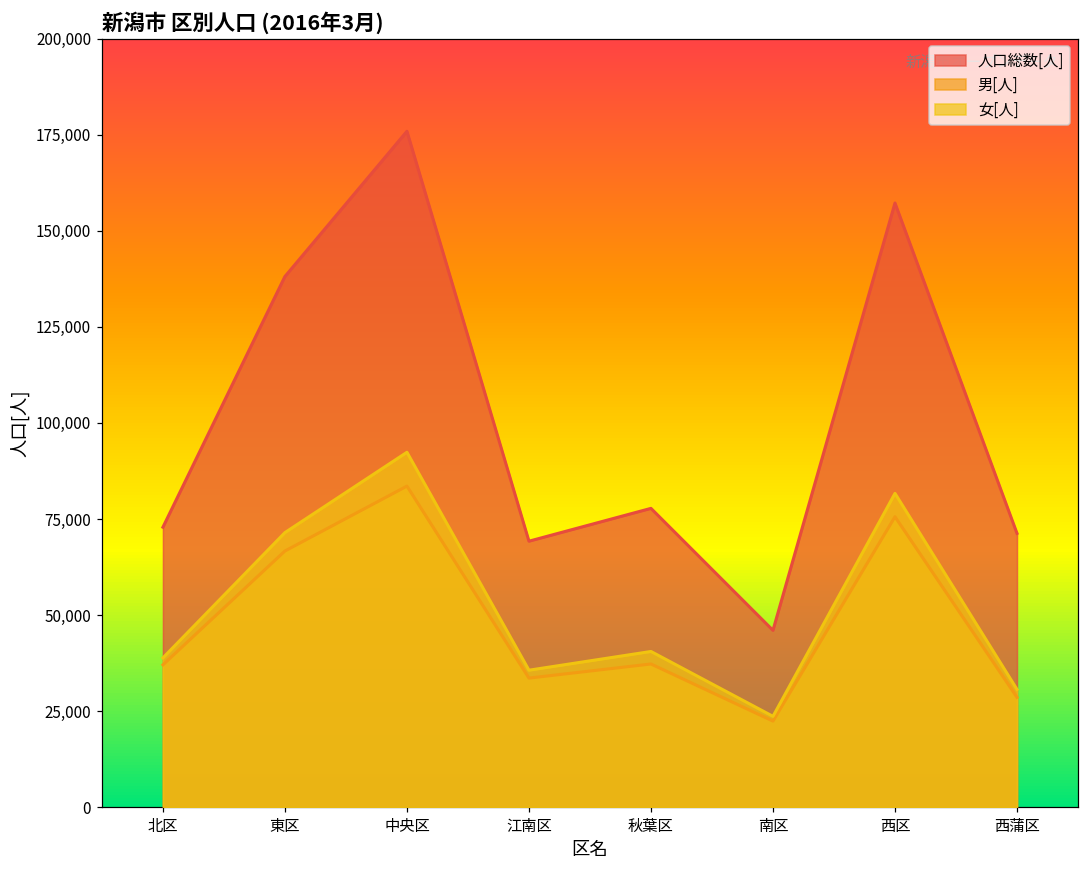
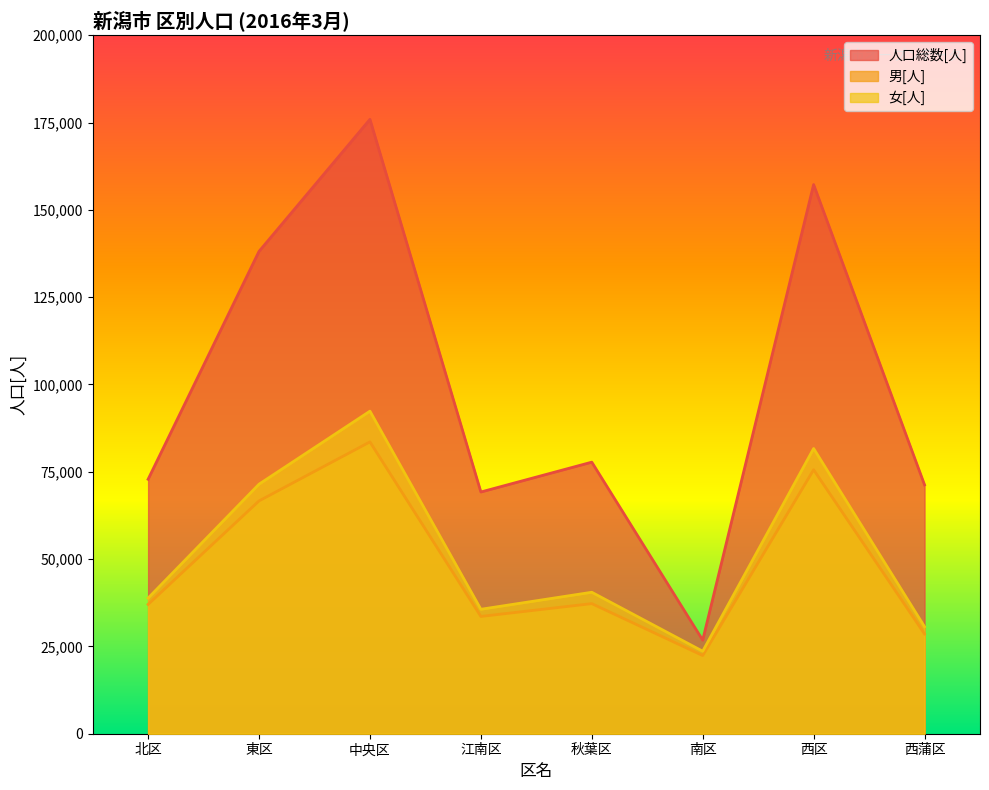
  {
    "人口総数[人]": {
      "北区": "73,000",
      "東区": "138,000",
      "中央区": "176,000",
      "江南区": "69,000",
      "秋葉区": "78,000",
-     "南区": "46,000",
+     "南区": "27,000",
      "西区": "157,000",
      "西蒲区": "71,000"
    }
  }
